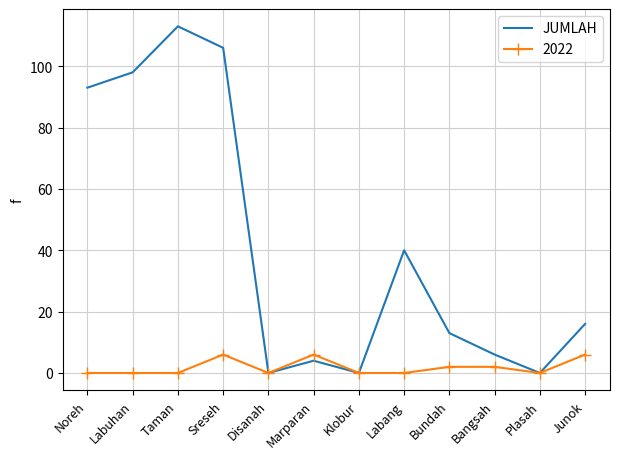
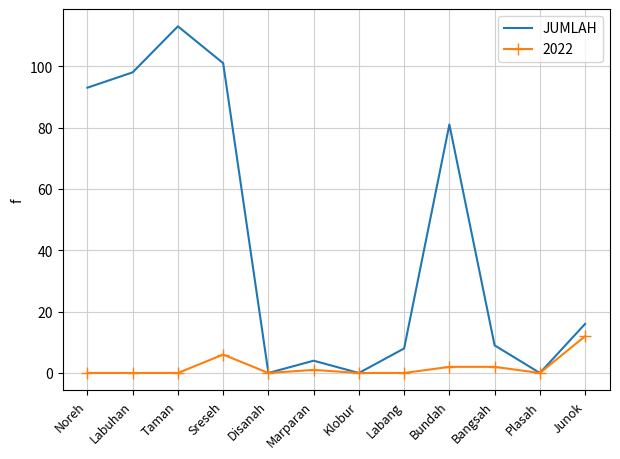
  {
    "JUMLAH": {
      "Noreh": 93,
      "Labuhan": 98,
      "Taman": 113,
-     "Sreseh": 106,
+     "Sreseh": 101,
      "Marparan": 4,
-     "Labang": 40,
-     "Bundah": 13,
-     "Bangsah": 6,
+     "Labang": 8,
+     "Bundah": 81,
+     "Bangsah": 9,
      "Junok": 16
    },
    "2022": {
      "Noreh": 0,
      "Labuhan": 0,
      "Taman": 0,
      "Sreseh": 6,
-     "Marparan": 6,
+     "Marparan": 1,
      "Labang": 0,
      "Bundah": 2,
      "Bangsah": 2,
-     "Junok": 6
+     "Junok": 12
    }
  }
